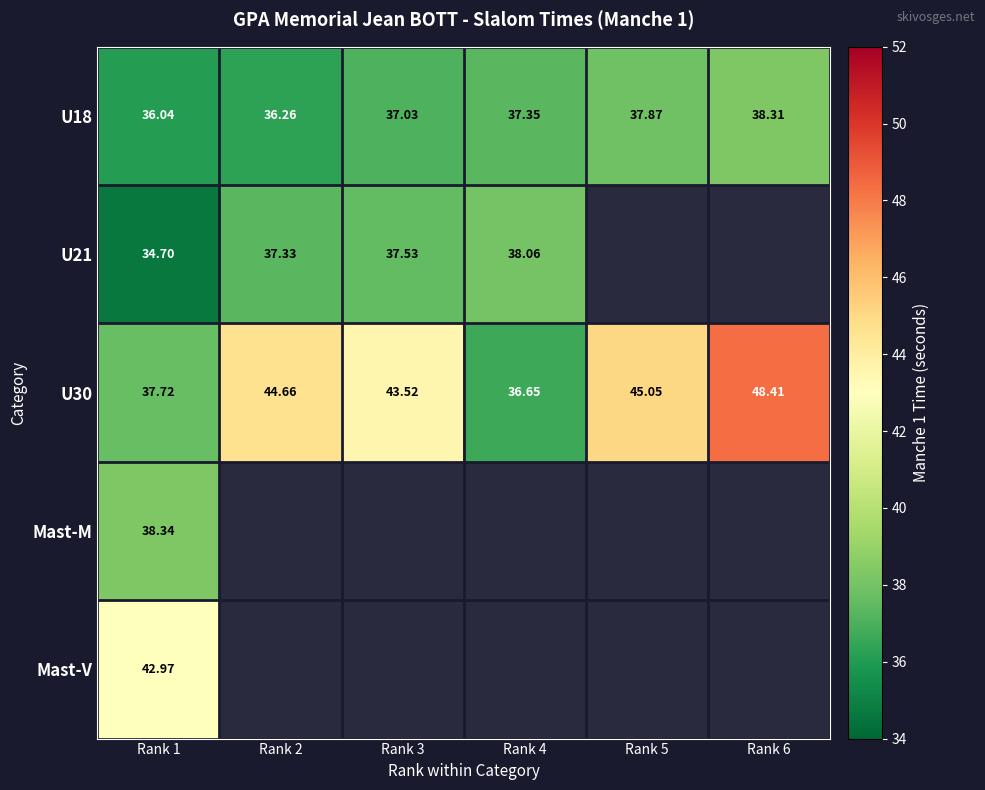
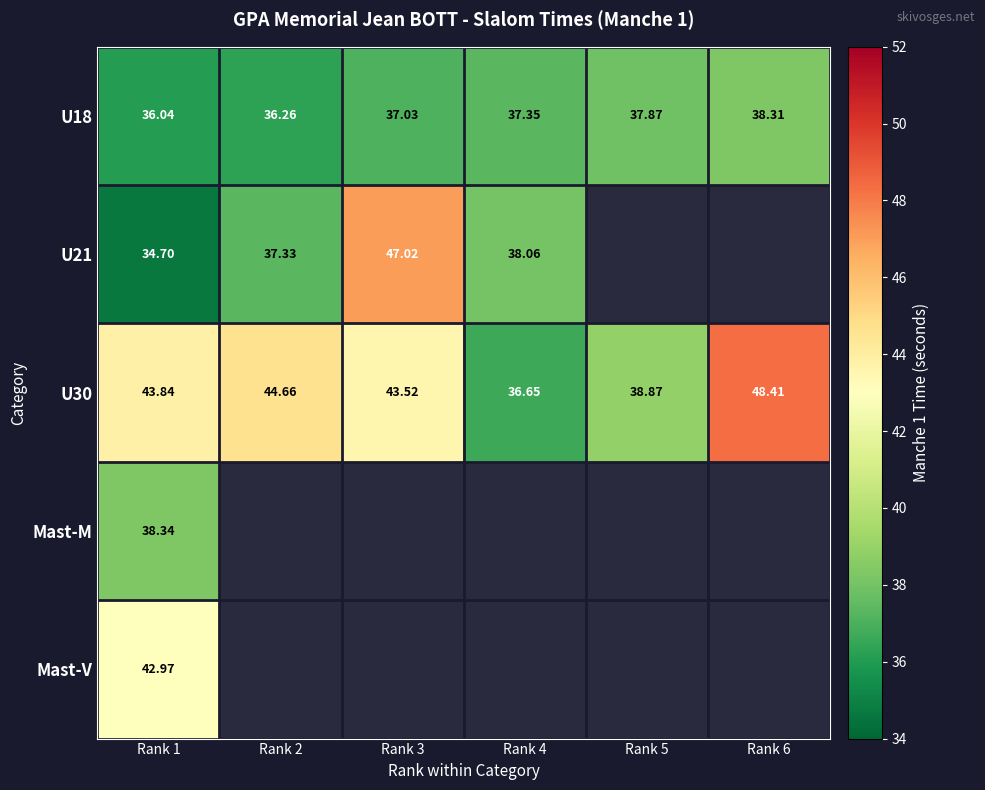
  {
    "U18": {
      "Rank 1": 36.04,
      "Rank 2": 36.26,
      "Rank 3": 37.03,
      "Rank 4": 37.35,
      "Rank 5": 37.87,
      "Rank 6": 38.31
    },
    "U21": {
      "Rank 1": 34.70,
      "Rank 2": 37.33,
-     "Rank 3": 37.53,
+     "Rank 3": 47.02,
      "Rank 4": 38.06
    },
    "U30": {
-     "Rank 1": 37.72,
+     "Rank 1": 43.84,
      "Rank 2": 44.66,
      "Rank 3": 43.52,
      "Rank 4": 36.65,
-     "Rank 5": 45.05,
+     "Rank 5": 38.87,
      "Rank 6": 48.41
    },
    "Mast-M": {
      "Rank 1": 38.34
    },
    "Mast-V": {
      "Rank 1": 42.97
    }
  }
